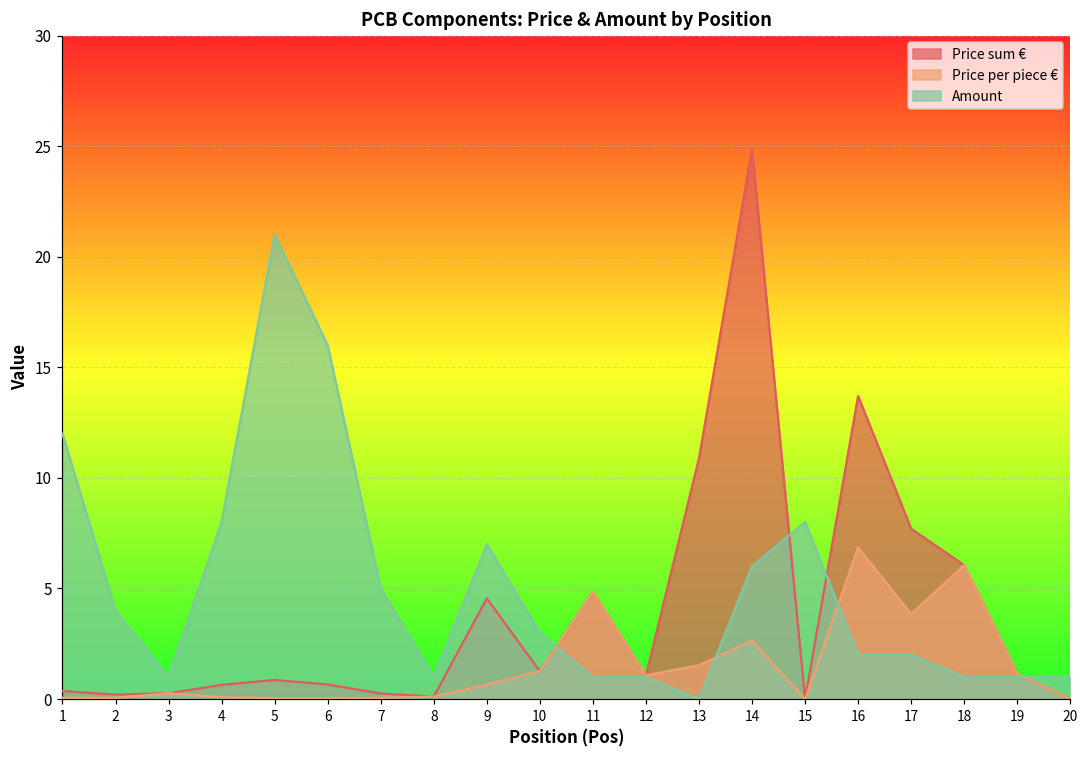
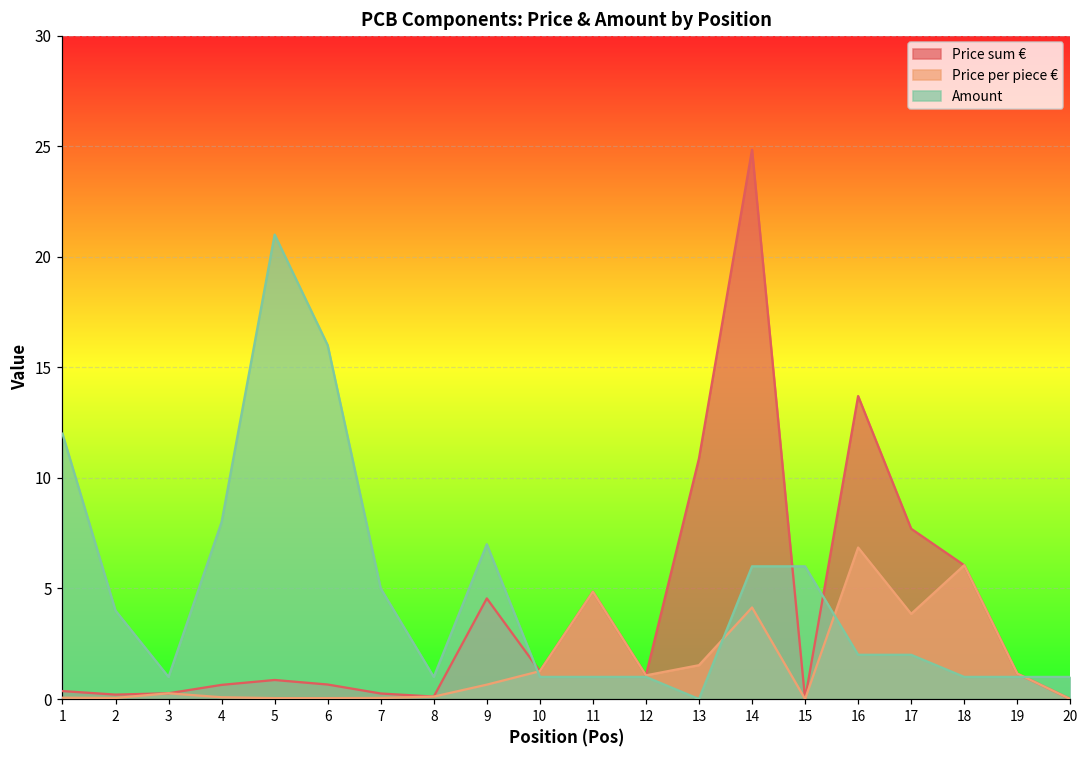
  {
    "Price sum €": {
      "1": 0.4,
      "2": 0.2,
      "4": 0.6,
      "5": 0.9,
      "6": 0.7,
      "7": 0.3,
      "9": 4.6,
      "13": 10.9,
      "14": 24.8,
      "16": 13.7,
      "17": 7.7
    },
    "Price per piece €": {
      "1": 0.1,
      "2": 0.1,
      "4": 0.1,
      "5": 0.0,
      "6": 0.0,
      "7": 0.1,
      "9": 0.7,
      "13": 1.5,
-     "14": 2.6,
+     "14": 4.1,
      "16": 6.9,
      "17": 3.9
    },
    "Amount": {
      "1": 12,
      "2": 4,
      "3": 1,
      "4": 8,
      "5": 21,
      "6": 16,
      "7": 5,
      "8": 1,
      "9": 7,
-     "10": 3,
+     "10": 1,
      "11": 1,
      "13": 0,
      "14": 6,
-     "15": 8,
+     "15": 6,
      "16": 2,
      "17": 2,
      "18": 1,
      "19": 1,
      "20": 1
    }
  }
